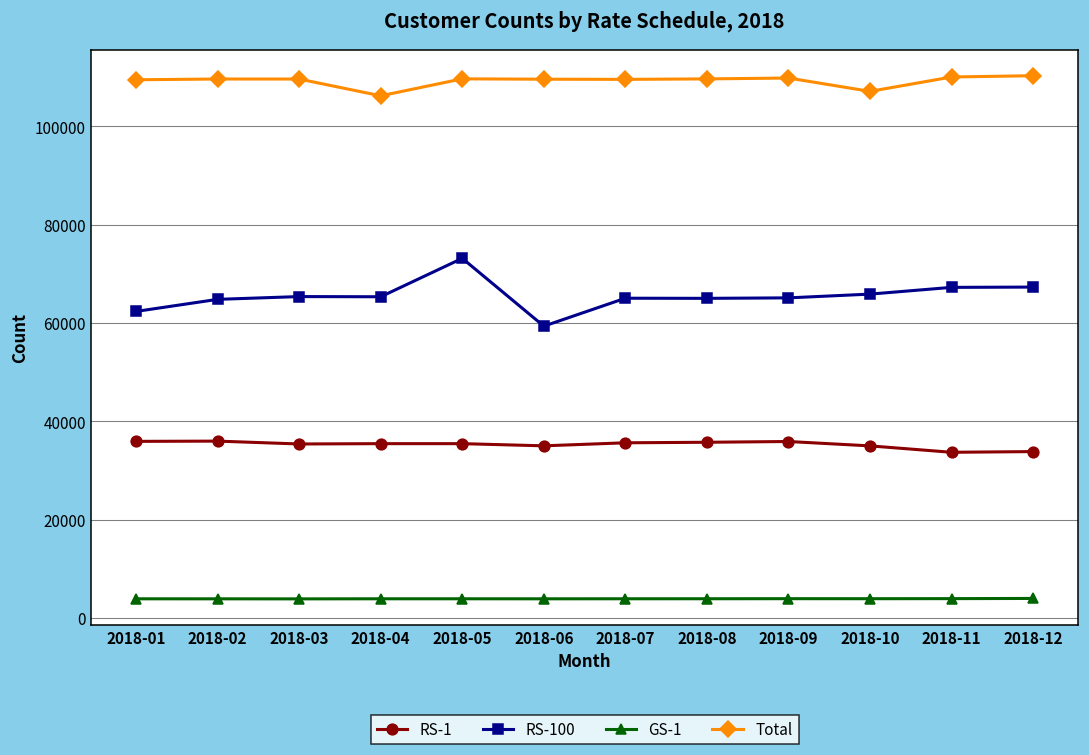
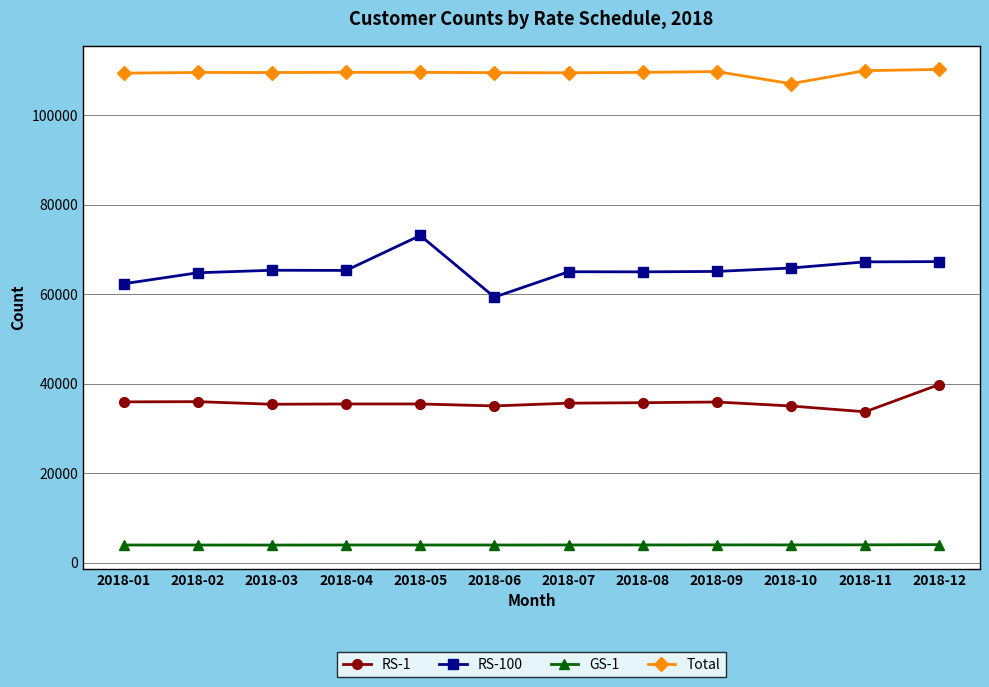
  {
    "RS-1": {
      "2018-01": 36000,
      "2018-02": 36000,
      "2018-03": 35000,
      "2018-04": 35000,
      "2018-05": 35000,
      "2018-06": 35000,
      "2018-07": 36000,
      "2018-08": 36000,
      "2018-09": 36000,
      "2018-10": 35000,
      "2018-11": 34000,
-     "2018-12": 34000
+     "2018-12": 40000
    },
    "RS-100": {
      "2018-01": 62000,
      "2018-02": 65000,
      "2018-03": 65000,
      "2018-04": 65000,
      "2018-05": 73000,
      "2018-06": 59000,
      "2018-07": 65000,
      "2018-08": 65000,
      "2018-09": 65000,
      "2018-10": 66000,
      "2018-11": 67000,
      "2018-12": 67000
    },
    "GS-1": {
      "2018-01": 4000,
      "2018-02": 4000,
      "2018-03": 4000,
      "2018-04": 4000,
      "2018-05": 4000,
      "2018-06": 4000,
      "2018-07": 4000,
      "2018-08": 4000,
      "2018-09": 4000,
      "2018-10": 4000,
      "2018-11": 4000,
      "2018-12": 4000
    },
    "Total": {
      "2018-01": 109000,
      "2018-02": 110000,
      "2018-03": 110000,
-     "2018-04": 106000,
+     "2018-04": 110000,
      "2018-05": 110000,
      "2018-06": 110000,
      "2018-07": 110000,
      "2018-08": 110000,
      "2018-09": 110000,
      "2018-10": 107000,
      "2018-11": 110000,
      "2018-12": 110000
    }
  }
